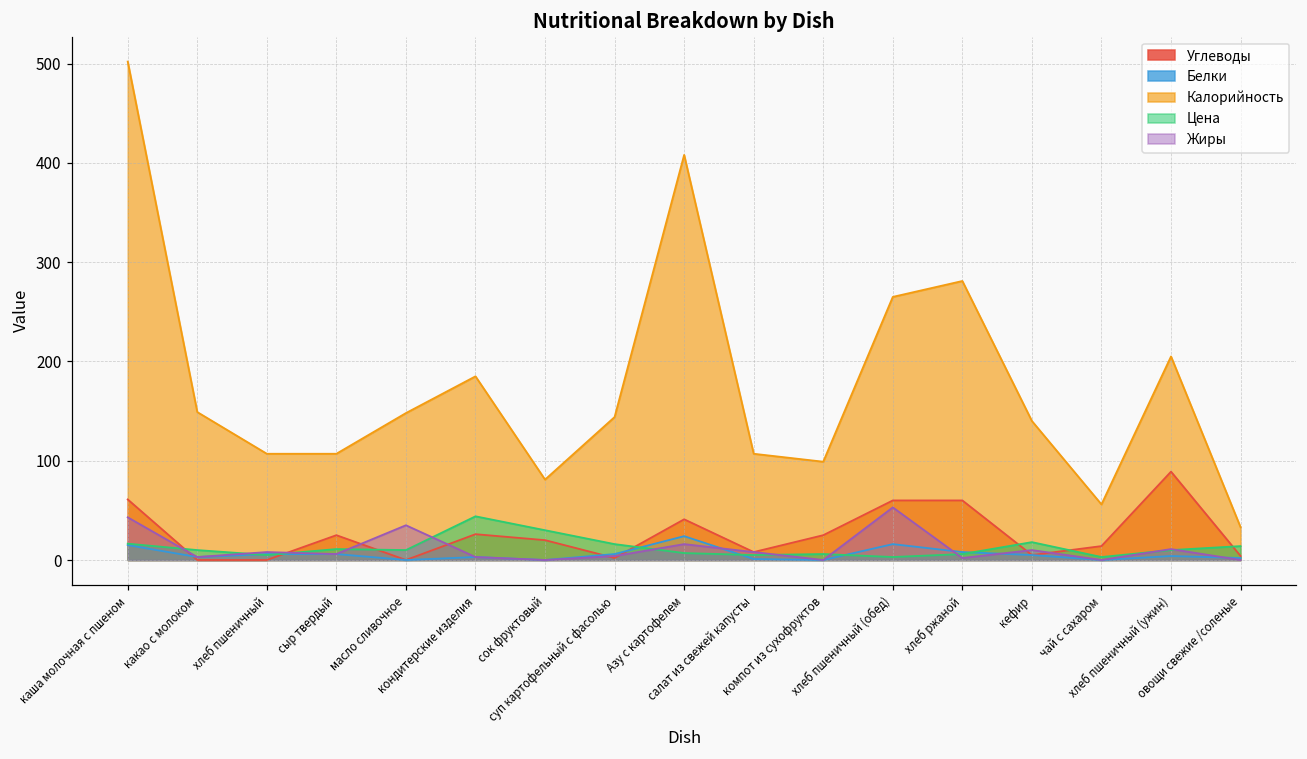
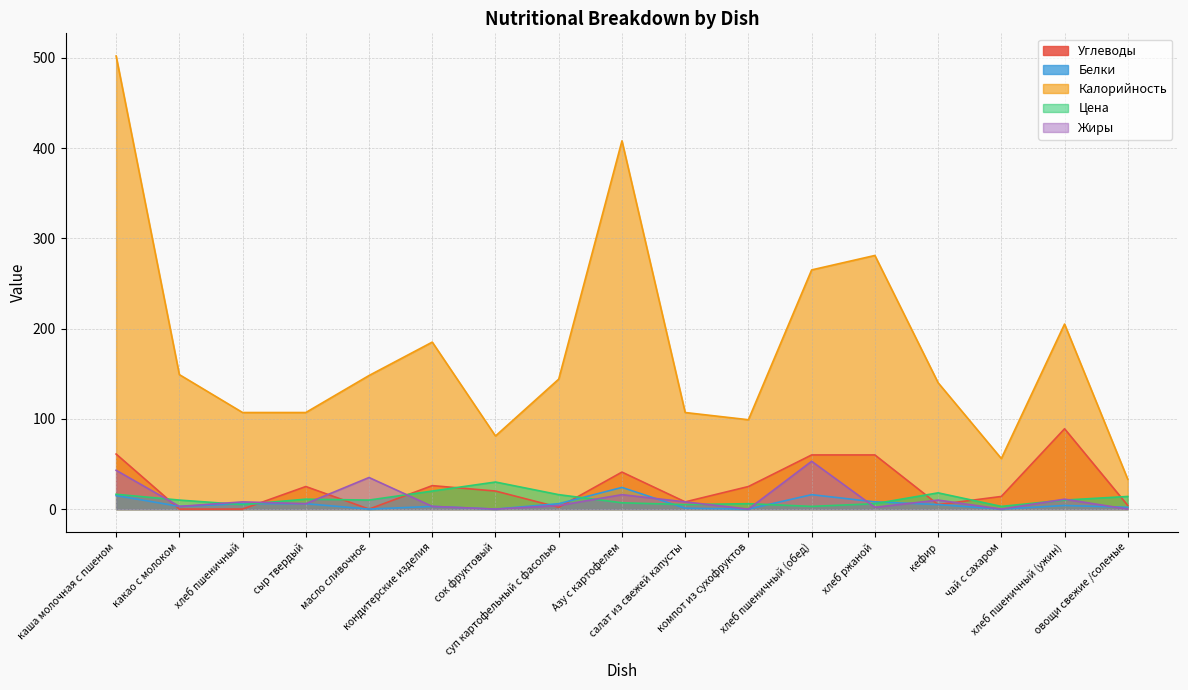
  {
    "Углеводы": {
      "каша молочная с пшеном": 60,
      "какао с молоком": 0,
      "хлеб пшеничный": 0,
      "сыр твердый": 30,
      "кондитерские изделия": 30,
      "сок фруктовый": 20,
      "Азу с картофелем": 40,
      "компот из сухофруктов": 30,
      "хлеб пшеничный (обед)": 60,
      "хлеб ржаной": 60,
      "чай с сахаром": 10,
      "хлеб пшеничный (ужин)": 90
    },
    "Белки": {
      "Азу с картофелем": 20,
      "салат из свежей капусты": 0,
      "хлеб пшеничный (обед)": 20,
      "хлеб пшеничный (ужин)": 0
    },
    "Калорийность": {
      "каша молочная с пшеном": 500,
      "какао с молоком": 150,
      "хлеб пшеничный": 110,
      "сыр твердый": 110,
      "масло сливочное": 150,
      "кондитерские изделия": 190,
      "сок фруктовый": 80,
      "суп картофельный с фасолью": 140,
      "Азу с картофелем": 410,
      "салат из свежей капусты": 110,
      "компот из сухофруктов": 100,
      "хлеб пшеничный (обед)": 270,
      "хлеб ржаной": 280,
      "кефир": 140,
      "чай с сахаром": 60,
      "хлеб пшеничный (ужин)": 210,
      "овощи свежие /соленые": 30
    },
    "Цена": {
      "какао с молоком": 10,
      "сыр твердый": 10,
      "масло сливочное": 10,
-     "кондитерские изделия": 40,
+     "кондитерские изделия": 20,
      "сок фруктовый": 30,
      "суп картофельный с фасолью": 20,
      "Азу с картофелем": 10,
      "салат из свежей капусты": 10,
      "компот из сухофруктов": 10,
      "хлеб пшеничный (обед)": 0,
      "кефир": 20,
      "чай с сахаром": 0,
      "овощи свежие /соленые": 10
    },
    "Жиры": {
      "каша молочная с пшеном": 40,
      "масло сливочное": 40,
      "Азу с картофелем": 20,
      "хлеб пшеничный (обед)": 50,
      "хлеб ржаной": 0,
      "кефир": 10
    }
  }
